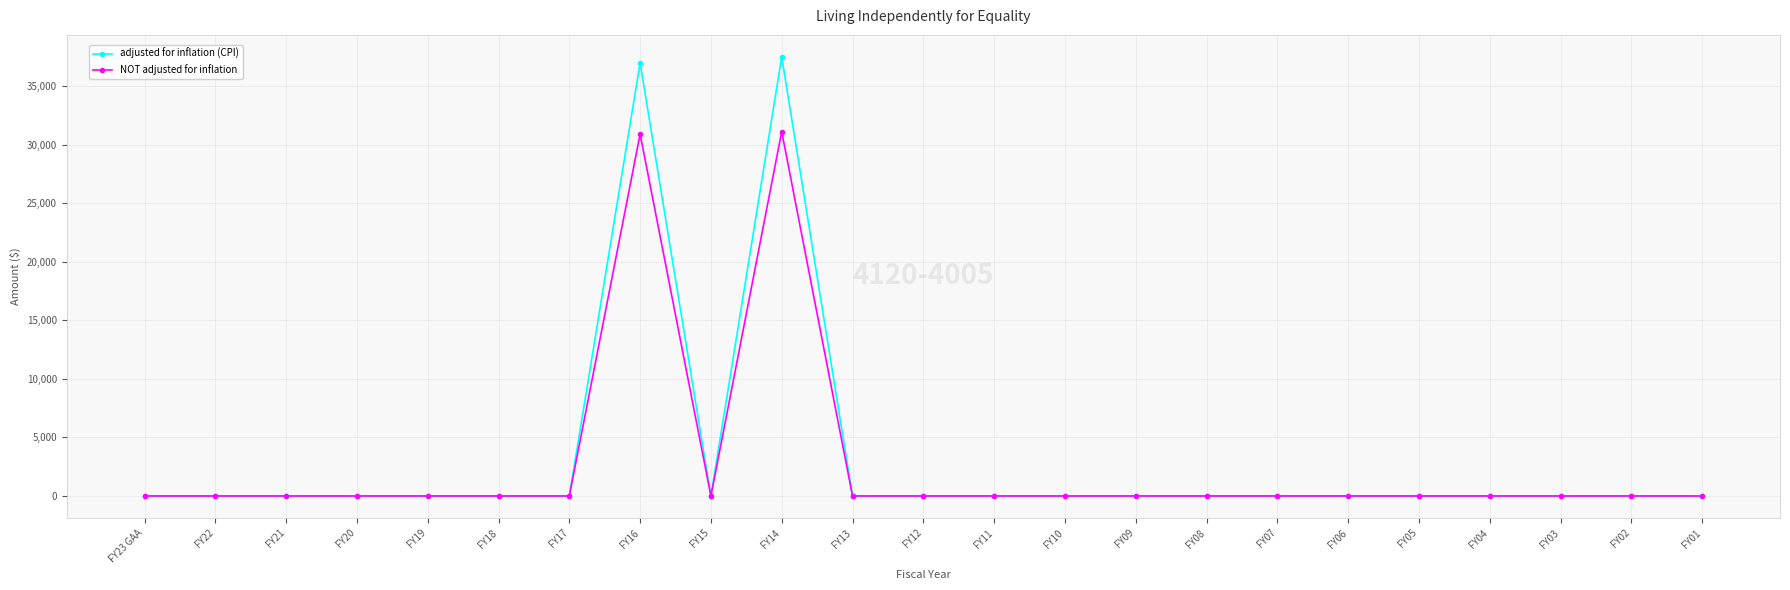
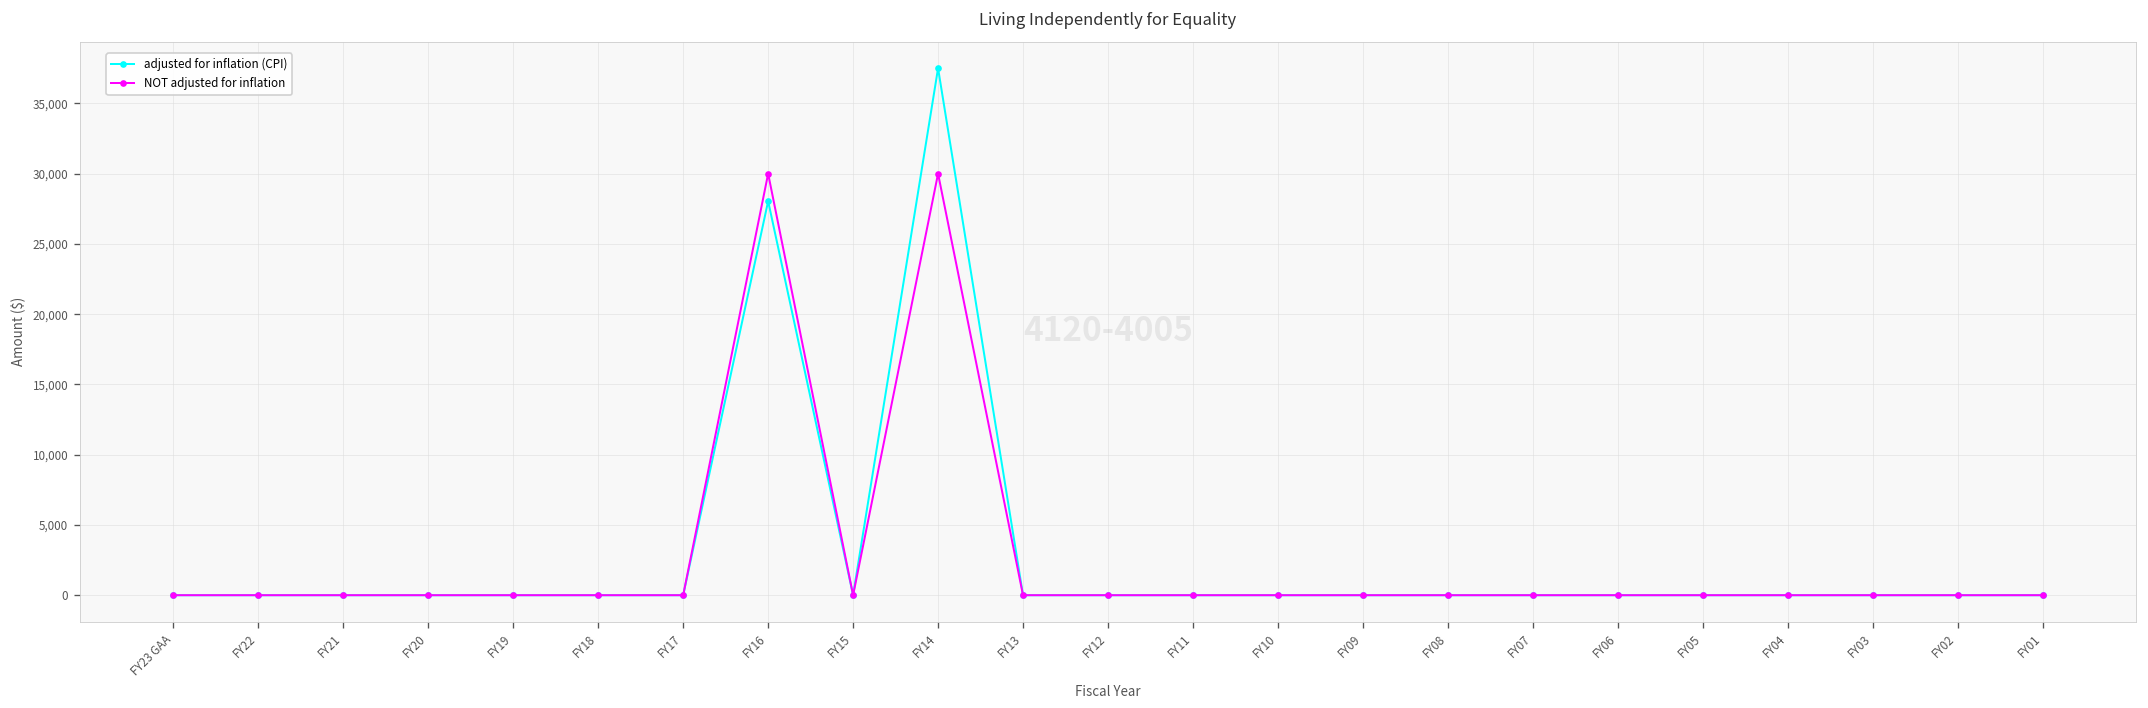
  {
    "adjusted for inflation (CPI)": {
-     "FY16": "37,000",
+     "FY16": "28,000",
      "FY14": "37,500"
    },
    "NOT adjusted for inflation": {
-     "FY16": "30,900",
-     "FY14": "31,100"
+     "FY16": "30,000",
+     "FY14": "30,000"
    }
  }
